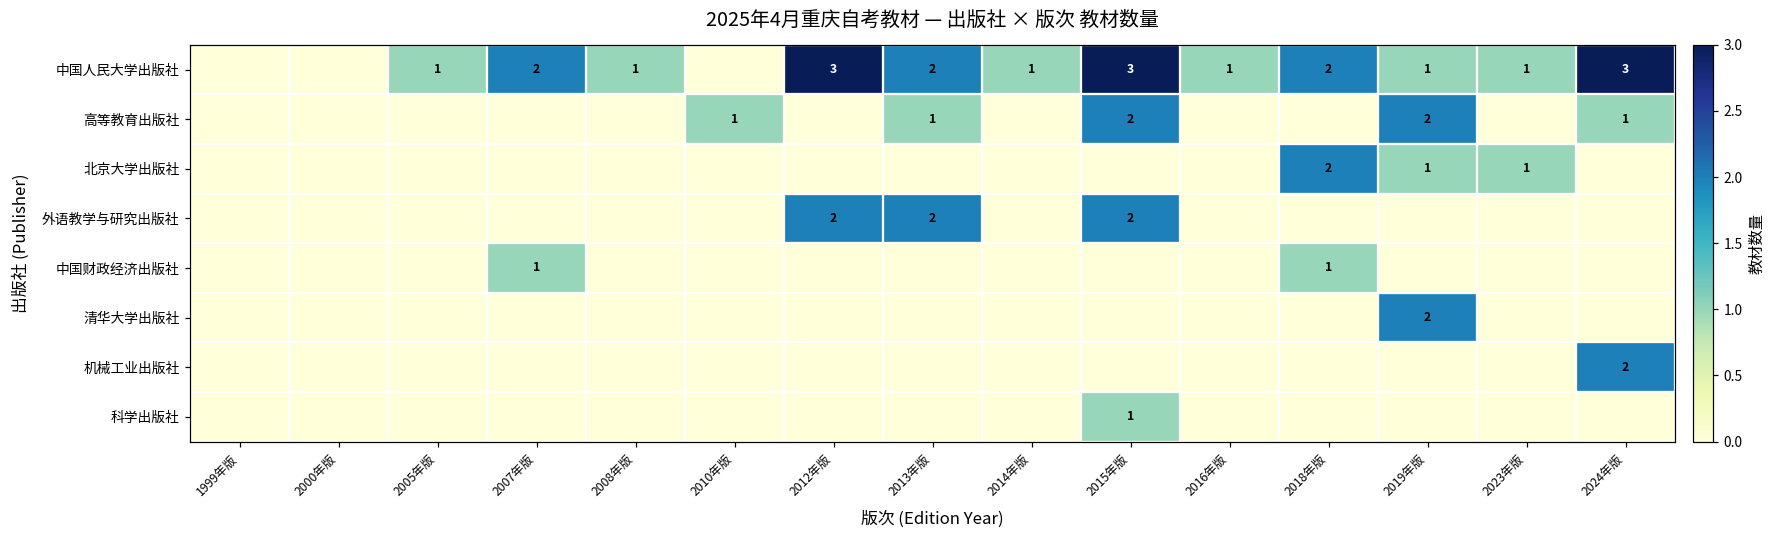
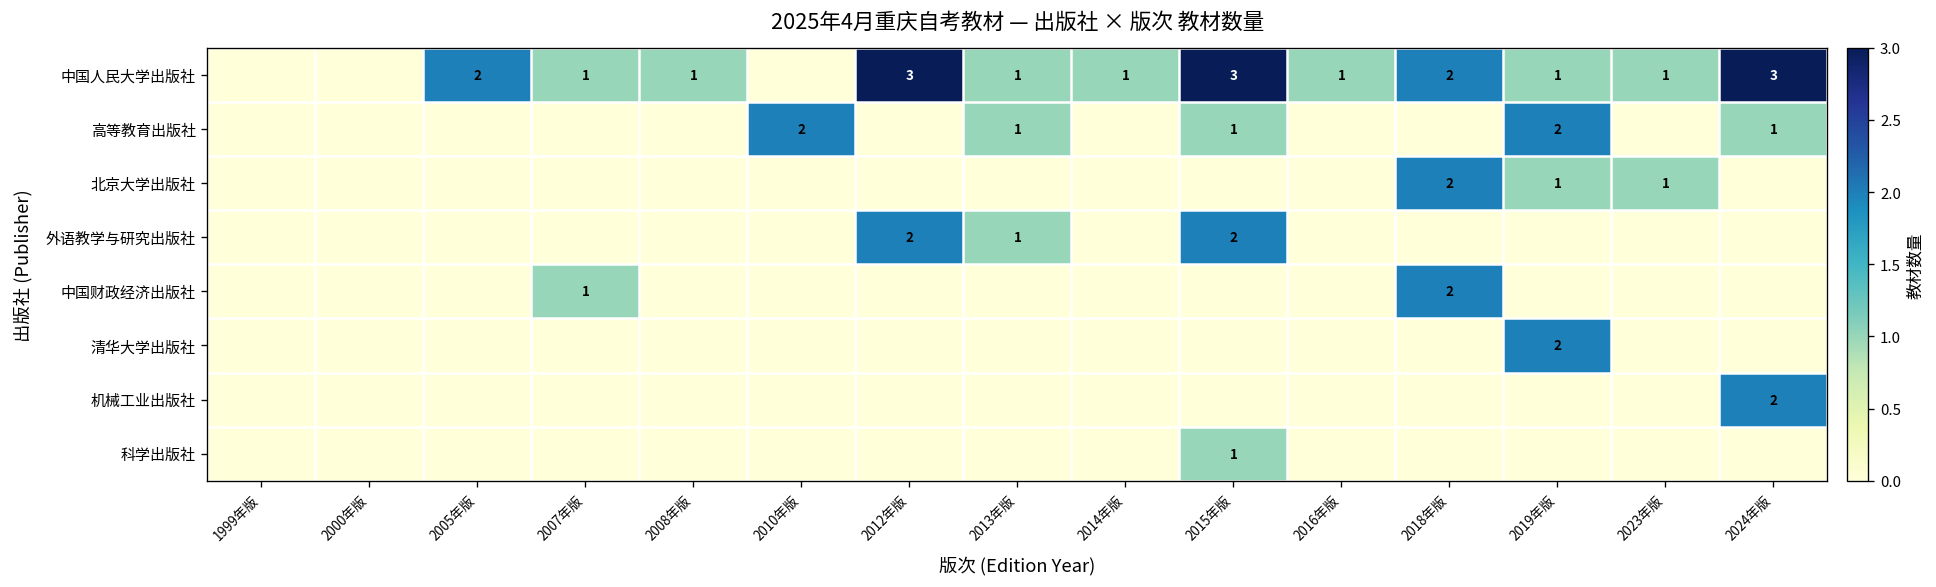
  {
    "中国人民大学出版社": {
-     "2005年版": 1,
-     "2007年版": 2,
+     "2005年版": 2,
+     "2007年版": 1,
      "2008年版": 1,
      "2012年版": 3,
-     "2013年版": 2,
+     "2013年版": 1,
      "2014年版": 1,
      "2015年版": 3,
      "2016年版": 1,
      "2018年版": 2,
      "2019年版": 1,
      "2023年版": 1,
      "2024年版": 3
    },
    "高等教育出版社": {
-     "2010年版": 1,
+     "2010年版": 2,
      "2013年版": 1,
-     "2015年版": 2,
+     "2015年版": 1,
      "2019年版": 2,
      "2024年版": 1
    },
    "北京大学出版社": {
      "2018年版": 2,
      "2019年版": 1,
      "2023年版": 1
    },
    "外语教学与研究出版社": {
      "2012年版": 2,
-     "2013年版": 2,
+     "2013年版": 1,
      "2015年版": 2
    },
    "中国财政经济出版社": {
      "2007年版": 1,
-     "2018年版": 1
+     "2018年版": 2
    },
    "清华大学出版社": {
      "2019年版": 2
    },
    "机械工业出版社": {
      "2024年版": 2
    },
    "科学出版社": {
      "2015年版": 1
    }
  }
